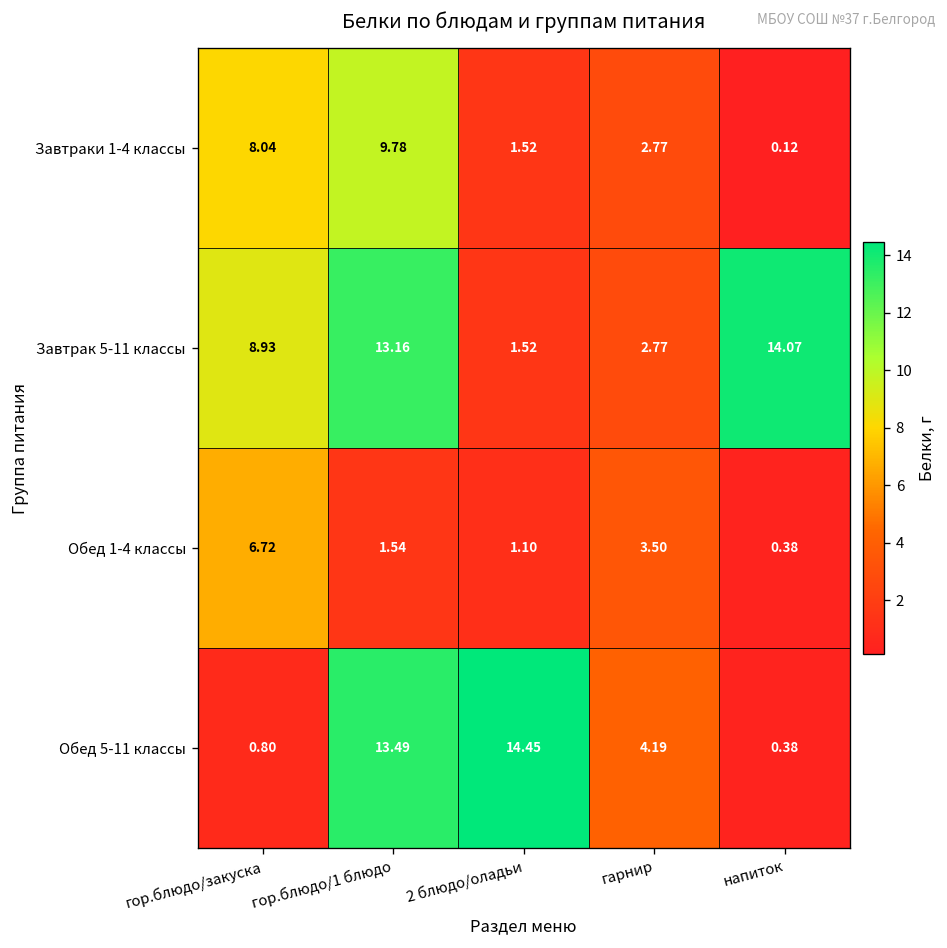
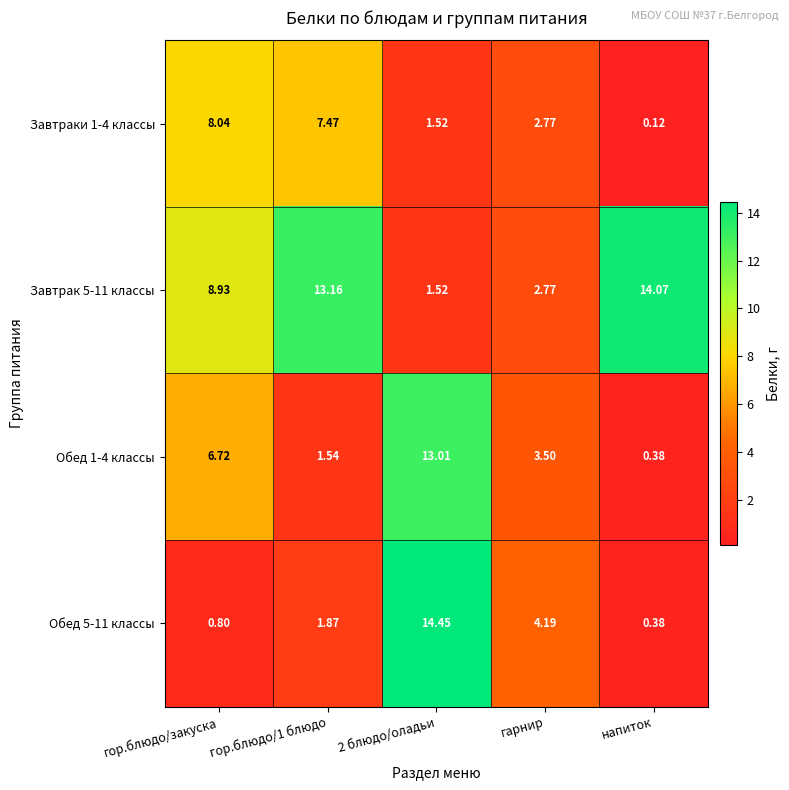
  {
    "Завтраки 1-4 классы": {
      "гор.блюдо/закуска": 8.04,
-     "гор.блюдо/1 блюдо": 9.78,
+     "гор.блюдо/1 блюдо": 7.47,
      "2 блюдо/оладьи": 1.52,
      "гарнир": 2.77,
      "напиток": 0.12
    },
    "Завтрак 5-11 классы": {
      "гор.блюдо/закуска": 8.93,
      "гор.блюдо/1 блюдо": 13.16,
      "2 блюдо/оладьи": 1.52,
      "гарнир": 2.77,
      "напиток": 14.07
    },
    "Обед 1-4 классы": {
      "гор.блюдо/закуска": 6.72,
      "гор.блюдо/1 блюдо": 1.54,
-     "2 блюдо/оладьи": 1.10,
+     "2 блюдо/оладьи": 13.01,
      "гарнир": 3.50,
      "напиток": 0.38
    },
    "Обед 5-11 классы": {
      "гор.блюдо/закуска": 0.80,
-     "гор.блюдо/1 блюдо": 13.49,
+     "гор.блюдо/1 блюдо": 1.87,
      "2 блюдо/оладьи": 14.45,
      "гарнир": 4.19,
      "напиток": 0.38
    }
  }
